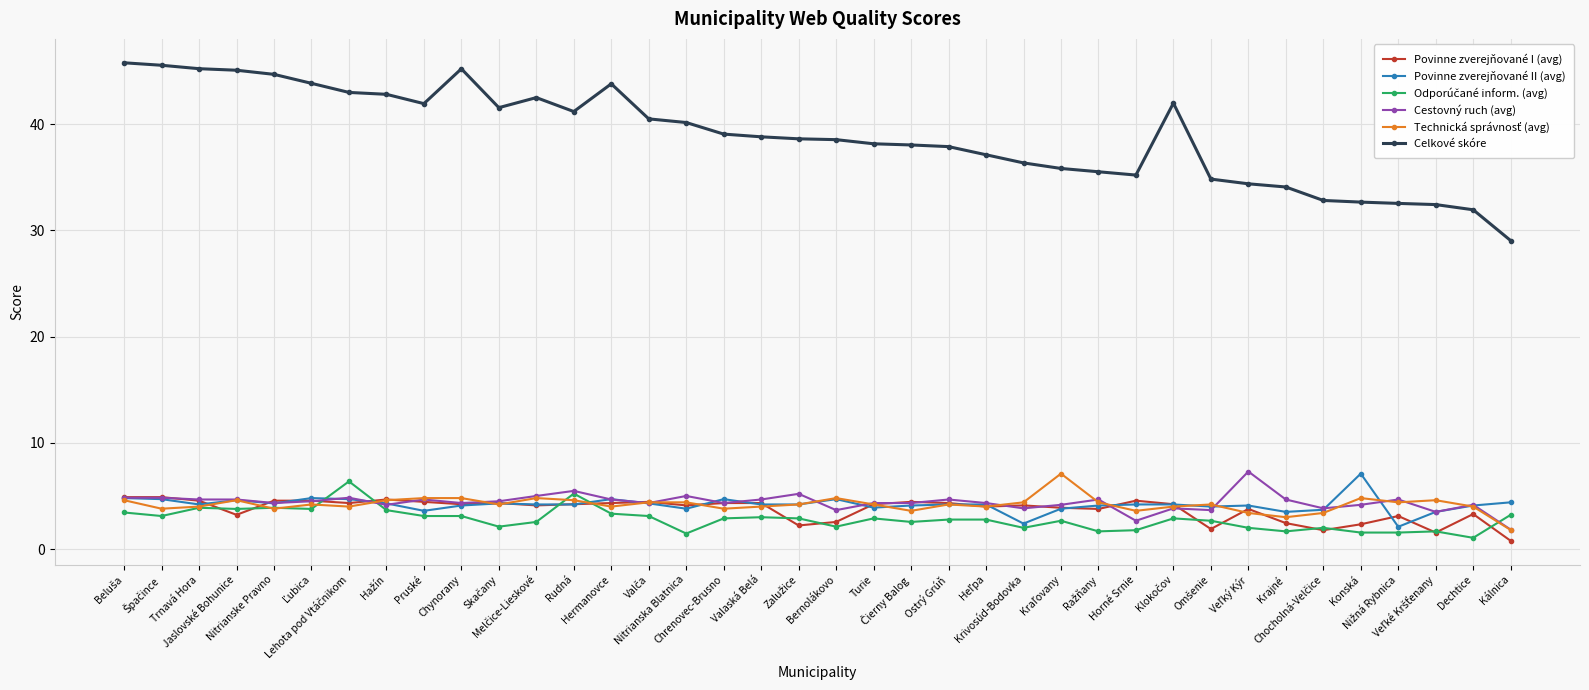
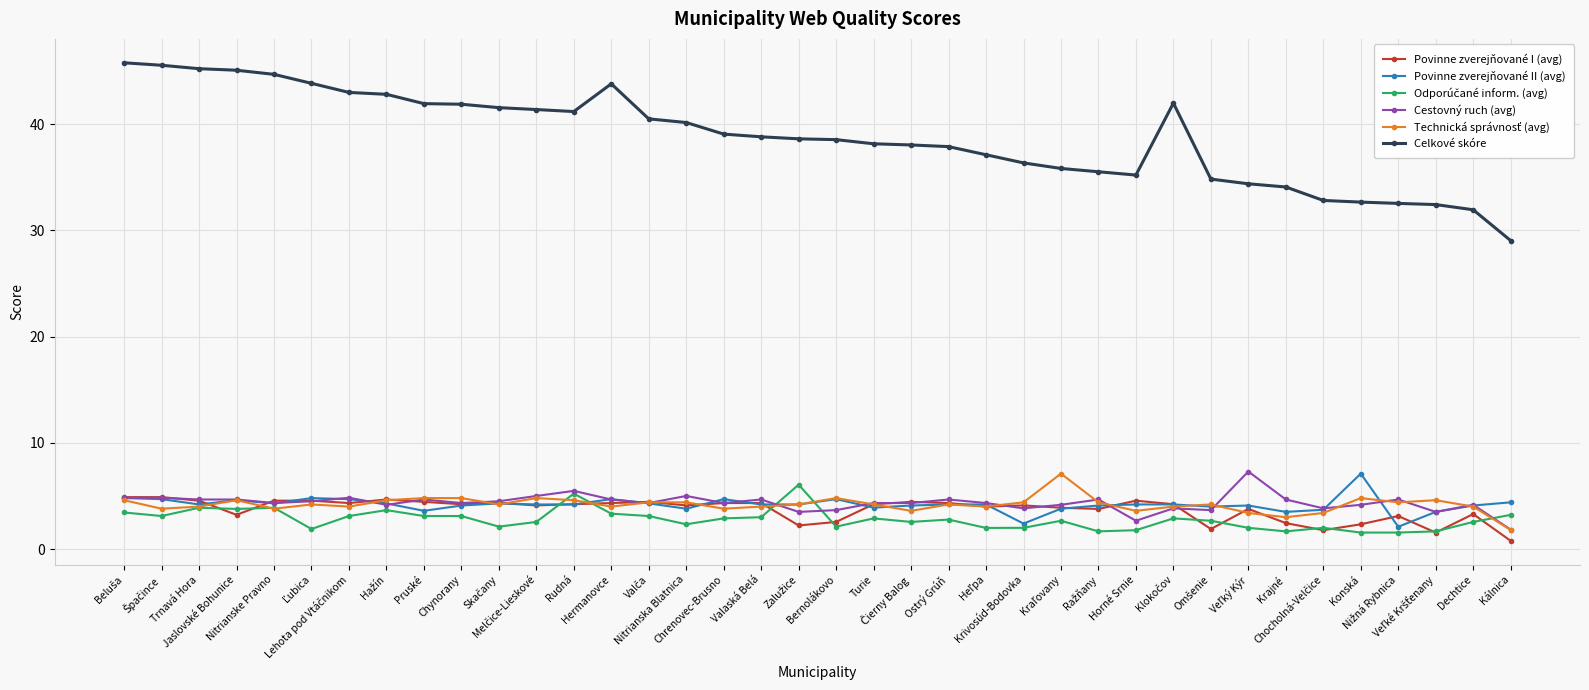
  {
    "Povinne zverejňované I (avg)": {
      "Jaslovské Bohunice": 3.2,
      "Lehota pod Vtáčnikom": 4.3,
      "Hermanovce": 4.3,
      "Nitrianska Blatnica": 4.1,
      "Zalužice": 2.2,
      "Bernolákovo": 2.6,
      "Krivosúd-Bodovka": 4.1,
      "Ražňany": 3.8,
      "Horné Srnie": 4.6,
      "Omšenie": 1.9,
      "Veľký Kýr": 3.8,
      "Krajné": 2.4,
      "Konská": 2.3,
      "Nižná Rybnica": 3.1,
      "Dechtice": 3.3,
      "Kálnica": 0.8
    },
    "Povinne zverejňované II (avg)": {
      "Ľubica": 4.8,
      "Pruské": 3.6,
      "Nitrianska Blatnica": 3.8,
      "Chrenovec-Brusno": 4.7,
      "Turie": 3.9,
      "Krivosúd-Bodovka": 2.4,
      "Ražňany": 4.1,
      "Horné Srnie": 4.2,
      "Veľký Kýr": 4.1,
      "Krajné": 3.5,
      "Konská": 7.1,
      "Nižná Rybnica": 2.1,
      "Kálnica": 4.4
    },
    "Odporúčané inform. (avg)": {
      "Beluša": 3.4,
      "Špačince": 3.1,
      "Jaslovské Bohunice": 3.8,
-     "Ľubica": 3.8,
-     "Lehota pod Vtáčnikom": 6.4,
+     "Ľubica": 1.9,
+     "Lehota pod Vtáčnikom": 3.1,
      "Hažín": 3.7,
      "Pruské": 3.1,
      "Chynorany": 3.1,
      "Skačany": 2.1,
      "Melčice-Lieskové": 2.6,
      "Rudná": 5.2,
      "Hermanovce": 3.3,
      "Valča": 3.1,
-     "Nitrianska Blatnica": 1.5,
+     "Nitrianska Blatnica": 2.3,
      "Chrenovec-Brusno": 2.9,
      "Valaská Belá": 3.0,
-     "Zalužice": 2.9,
+     "Zalužice": 6.1,
      "Bernolákovo": 2.1,
      "Turie": 2.9,
      "Čierny Balog": 2.6,
      "Ostrý Grúň": 2.8,
-     "Heľpa": 2.8,
+     "Heľpa": 2.0,
      "Krivosúd-Bodovka": 2.0,
      "Kraľovany": 2.7,
      "Ražňany": 1.7,
      "Horné Srnie": 1.8,
      "Klokočov": 2.9,
      "Omšenie": 2.7,
      "Veľký Kýr": 2.0,
      "Krajné": 1.7,
      "Konská": 1.6,
      "Nižná Rybnica": 1.6,
-     "Dechtice": 1.1,
+     "Dechtice": 2.6,
      "Kálnica": 3.2
    },
    "Cestovný ruch (avg)": {
      "Rudná": 5.5,
      "Nitrianska Blatnica": 5.0,
      "Valaská Belá": 4.7,
-     "Zalužice": 5.2,
+     "Zalužice": 3.5,
      "Bernolákovo": 3.7,
      "Ostrý Grúň": 4.7,
      "Krivosúd-Bodovka": 3.8,
      "Kraľovany": 4.2,
      "Ražňany": 4.7,
      "Horné Srnie": 2.7,
      "Omšenie": 3.7,
      "Veľký Kýr": 7.3,
      "Krajné": 4.7,
      "Konská": 4.2,
      "Nižná Rybnica": 4.7
    },
    "Technická správnosť (avg)": {
      "Špačince": 3.8,
      "Ľubica": 4.2,
      "Lehota pod Vtáčnikom": 4.0,
      "Chynorany": 4.8,
      "Rudná": 4.6,
      "Hermanovce": 4.0,
      "Nitrianska Blatnica": 4.4,
      "Chrenovec-Brusno": 3.8,
      "Čierny Balog": 3.6,
      "Krivosúd-Bodovka": 4.4,
      "Kraľovany": 7.1,
      "Ražňany": 4.4,
      "Horné Srnie": 3.6,
      "Veľký Kýr": 3.4,
      "Krajné": 3.0,
      "Chocholná-Velčice": 3.4,
      "Konská": 4.8,
      "Nižná Rybnica": 4.4,
      "Veľké Kršťenany": 4.6
    },
    "Celkové skóre": {
      "Beluša": 45.8,
      "Špačince": 45.5,
      "Trnavá Hora": 45.2,
      "Jaslovské Bohunice": 45.1,
      "Nitrianske Pravno": 44.7,
      "Ľubica": 43.8,
      "Lehota pod Vtáčnikom": 43.0,
      "Hažín": 42.8,
      "Pruské": 41.9,
-     "Chynorany": 45.2,
+     "Chynorany": 41.9,
      "Skačany": 41.5,
-     "Melčice-Lieskové": 42.5,
+     "Melčice-Lieskové": 41.4,
      "Rudná": 41.2,
      "Hermanovce": 43.8,
      "Valča": 40.5,
      "Nitrianska Blatnica": 40.1,
      "Chrenovec-Brusno": 39.1,
      "Valaská Belá": 38.8,
      "Zalužice": 38.6,
      "Bernolákovo": 38.5,
      "Turie": 38.1,
      "Čierny Balog": 38.0,
      "Ostrý Grúň": 37.9,
      "Heľpa": 37.1,
      "Krivosúd-Bodovka": 36.3,
      "Kraľovany": 35.8,
      "Ražňany": 35.5,
      "Horné Srnie": 35.2,
      "Klokočov": 42.0,
      "Omšenie": 34.8,
      "Veľký Kýr": 34.4,
      "Krajné": 34.1,
      "Chocholná-Velčice": 32.8,
      "Konská": 32.7,
      "Nižná Rybnica": 32.5,
      "Veľké Kršťenany": 32.4,
      "Dechtice": 31.9,
      "Kálnica": 29.0
    }
  }
